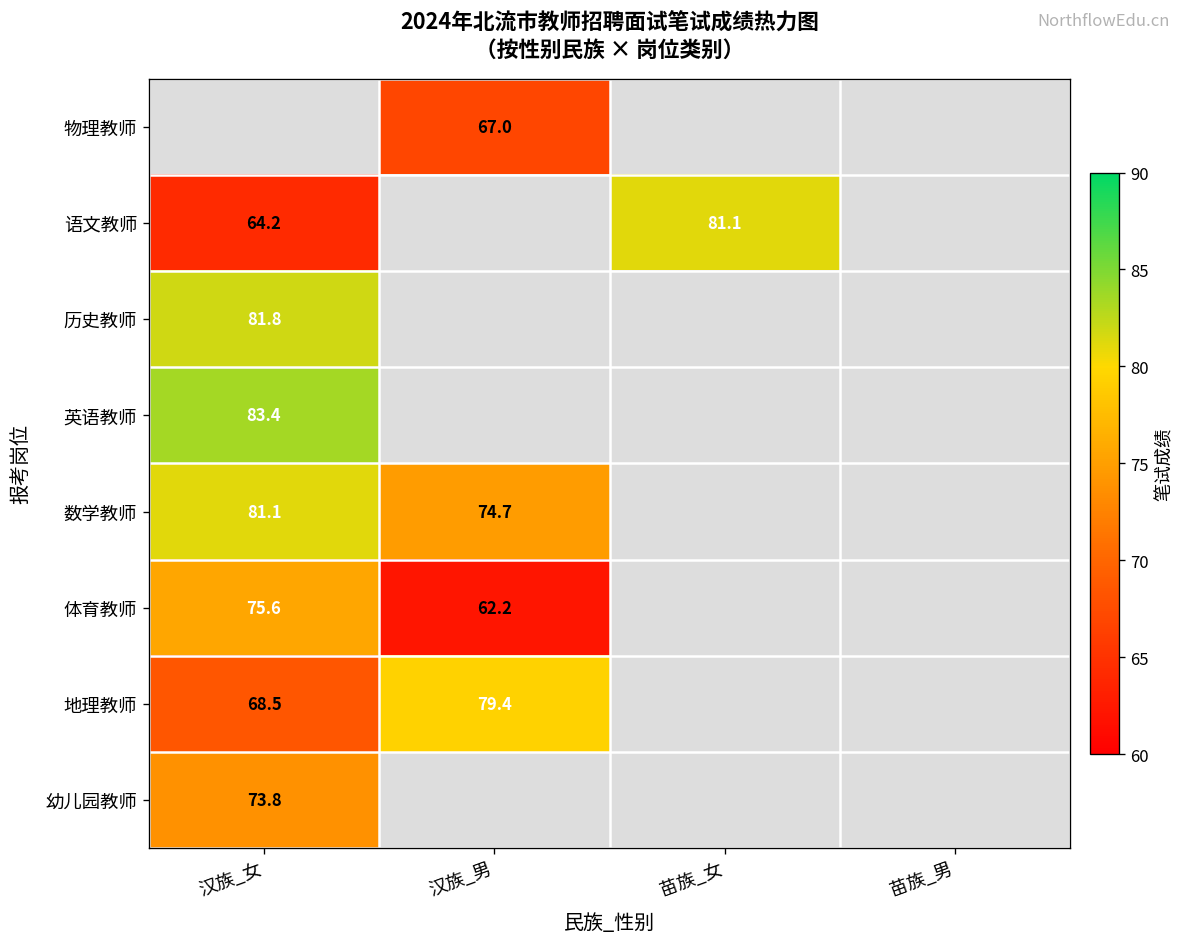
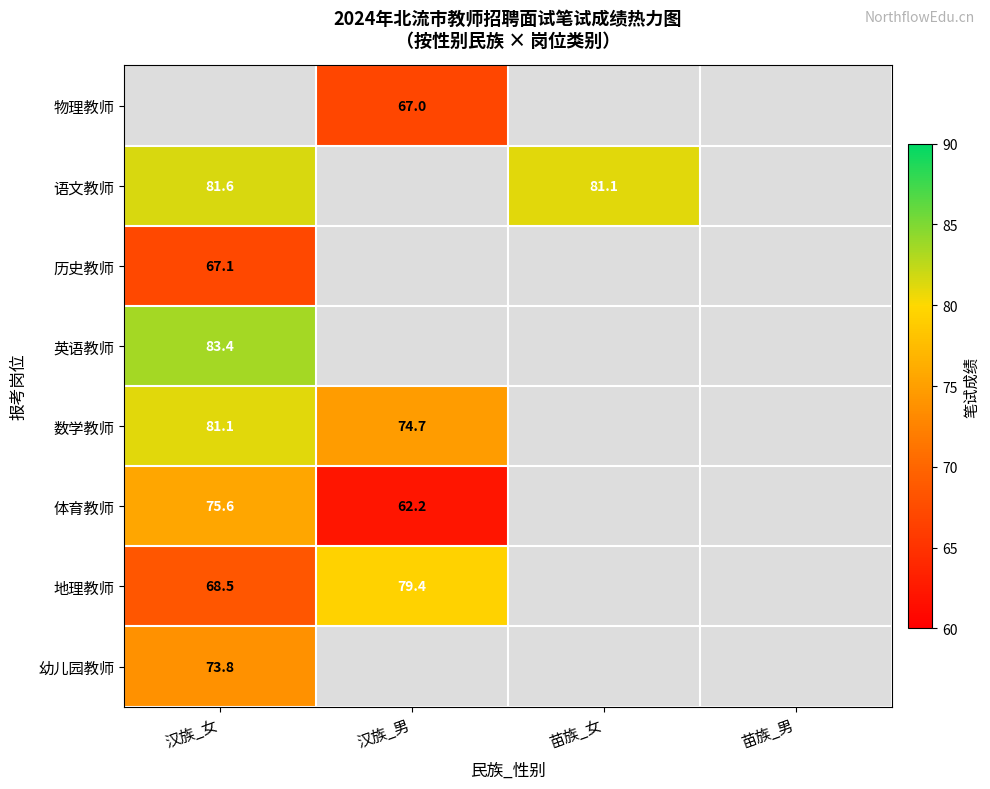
  {
    "物理教师": {
      "汉族_男": 67.0
    },
    "语文教师": {
-     "汉族_女": 64.2,
+     "汉族_女": 81.6,
      "苗族_女": 81.1
    },
    "历史教师": {
-     "汉族_女": 81.8
+     "汉族_女": 67.1
    },
    "英语教师": {
      "汉族_女": 83.4
    },
    "数学教师": {
      "汉族_女": 81.1,
      "汉族_男": 74.7
    },
    "体育教师": {
      "汉族_女": 75.6,
      "汉族_男": 62.2
    },
    "地理教师": {
      "汉族_女": 68.5,
      "汉族_男": 79.4
    },
    "幼儿园教师": {
      "汉族_女": 73.8
    }
  }
